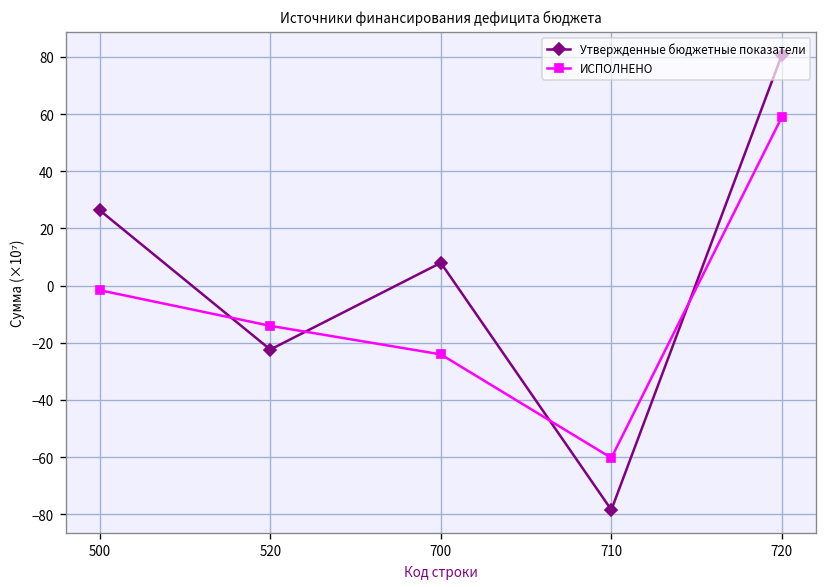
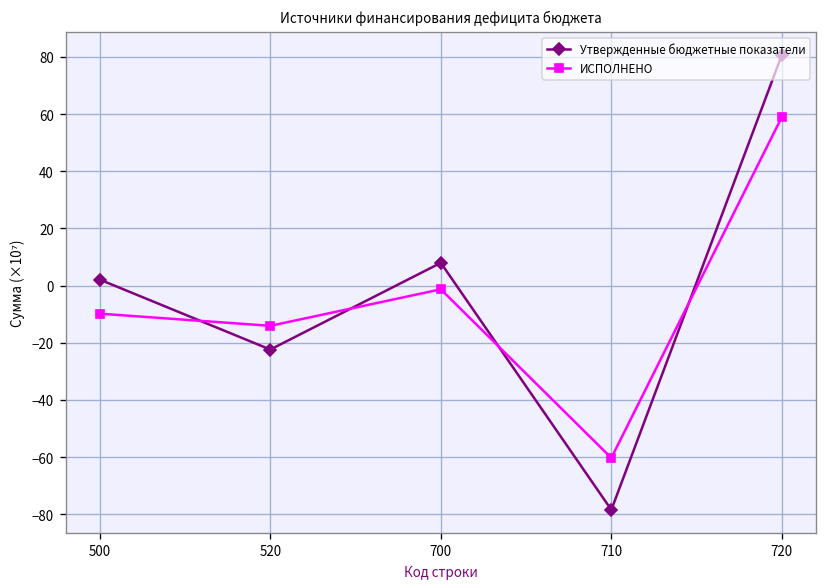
  {
    "Утвержденные бюджетные показатели": {
-     "500": 26,
+     "500": 2,
      "520": -22,
      "700": 8,
      "710": -78
    },
    "ИСПОЛНЕНО": {
-     "500": -2,
+     "500": -10,
      "520": -14,
-     "700": -24,
+     "700": -1,
      "710": -60,
      "720": 59
    }
  }
